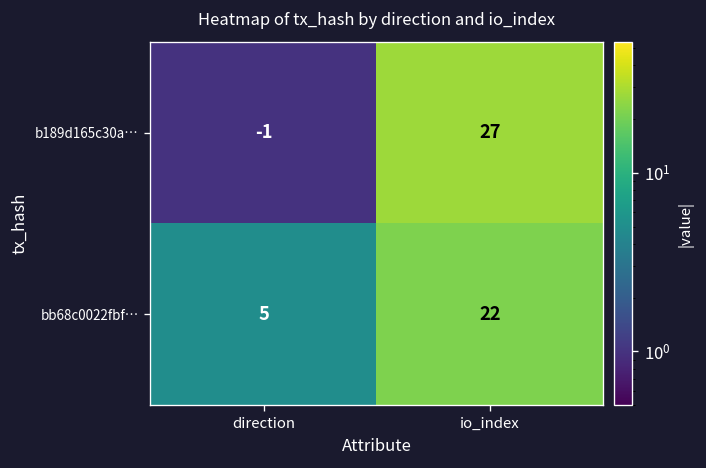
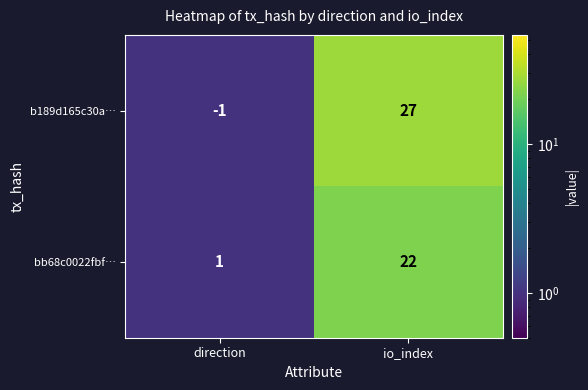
  {
    "b189d165c30a…": {
      "direction": -1,
      "io_index": 27
    },
    "bb68c0022fbf…": {
-     "direction": 5,
+     "direction": 1,
      "io_index": 22
    }
  }
